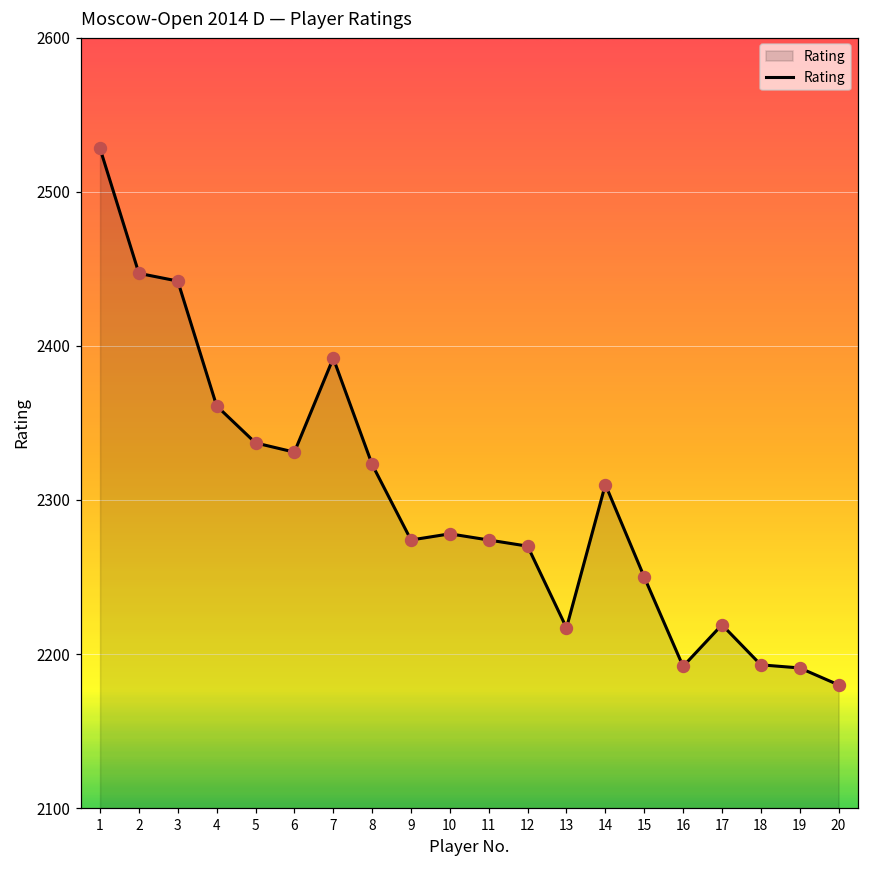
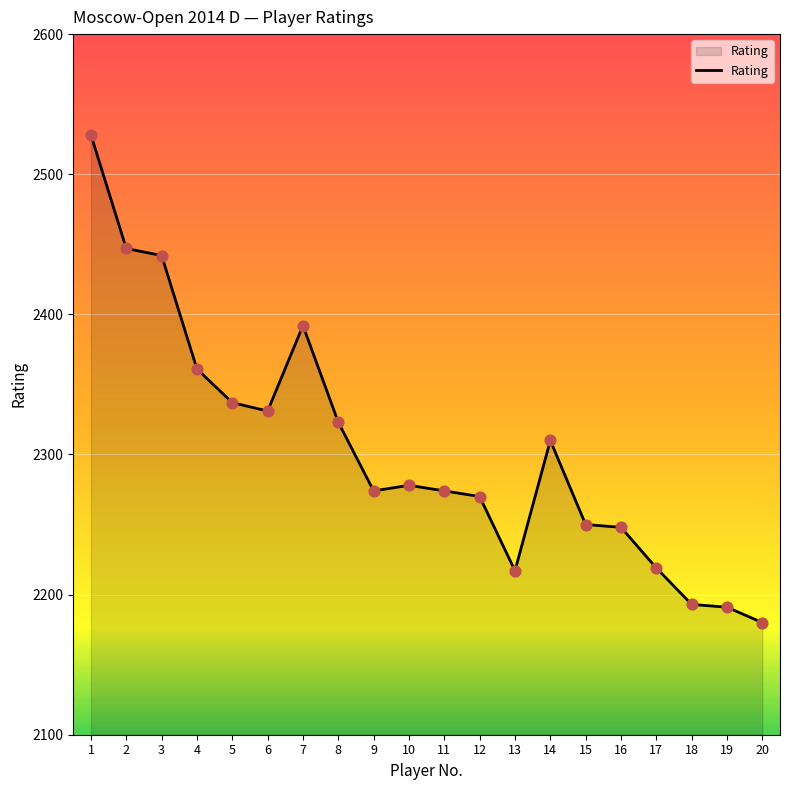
  {
    "1": 2528,
    "2": 2447,
    "3": 2442,
    "4": 2361,
    "5": 2337,
    "6": 2331,
    "7": 2392,
    "8": 2323,
    "9": 2274,
    "10": 2278,
    "11": 2274,
    "12": 2270,
    "13": 2217,
    "14": 2310,
    "15": 2250,
-   "16": 2192,
+   "16": 2248,
    "17": 2219,
    "18": 2193,
    "19": 2191,
    "20": 2180
  }
